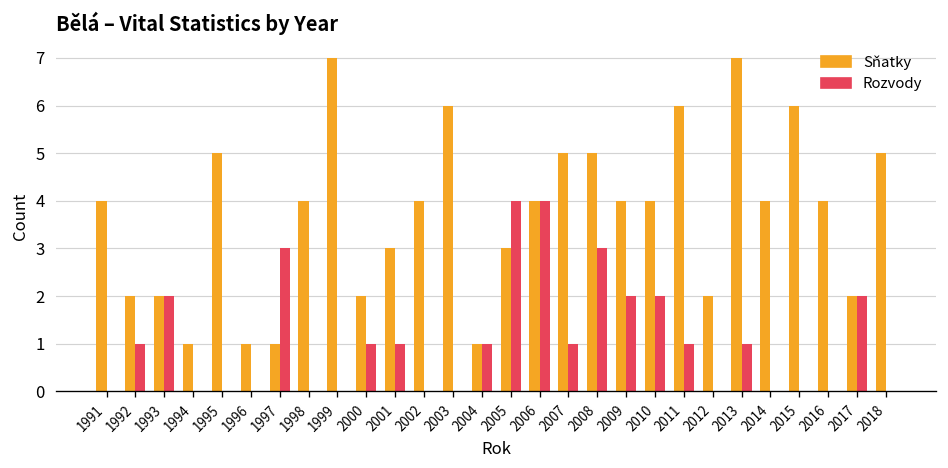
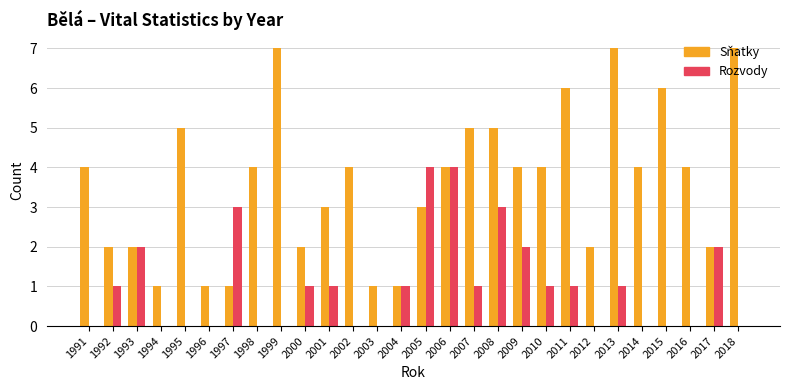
  {
    "Sňatky": {
      "1991": 4,
      "1992": 2,
      "1993": 2,
      "1994": 1,
      "1995": 5,
      "1996": 1,
      "1997": 1,
      "1998": 4,
      "1999": 7,
      "2000": 2,
      "2001": 3,
      "2002": 4,
-     "2003": 6,
+     "2003": 1,
      "2004": 1,
      "2005": 3,
      "2006": 4,
      "2007": 5,
      "2008": 5,
      "2009": 4,
      "2010": 4,
      "2011": 6,
      "2012": 2,
      "2013": 7,
      "2014": 4,
      "2015": 6,
      "2016": 4,
      "2017": 2,
-     "2018": 5
+     "2018": 7
    },
    "Rozvody": {
      "1991": 0,
      "1992": 1,
      "1993": 2,
      "1994": 0,
      "1995": 0,
      "1996": 0,
      "1997": 3,
      "1998": 0,
      "1999": 0,
      "2000": 1,
      "2001": 1,
      "2002": 0,
      "2003": 0,
      "2004": 1,
      "2005": 4,
      "2006": 4,
      "2007": 1,
      "2008": 3,
      "2009": 2,
-     "2010": 2,
+     "2010": 1,
      "2011": 1,
      "2012": 0,
      "2013": 1,
      "2014": 0,
      "2015": 0,
      "2016": 0,
      "2017": 2,
      "2018": 0
    }
  }
